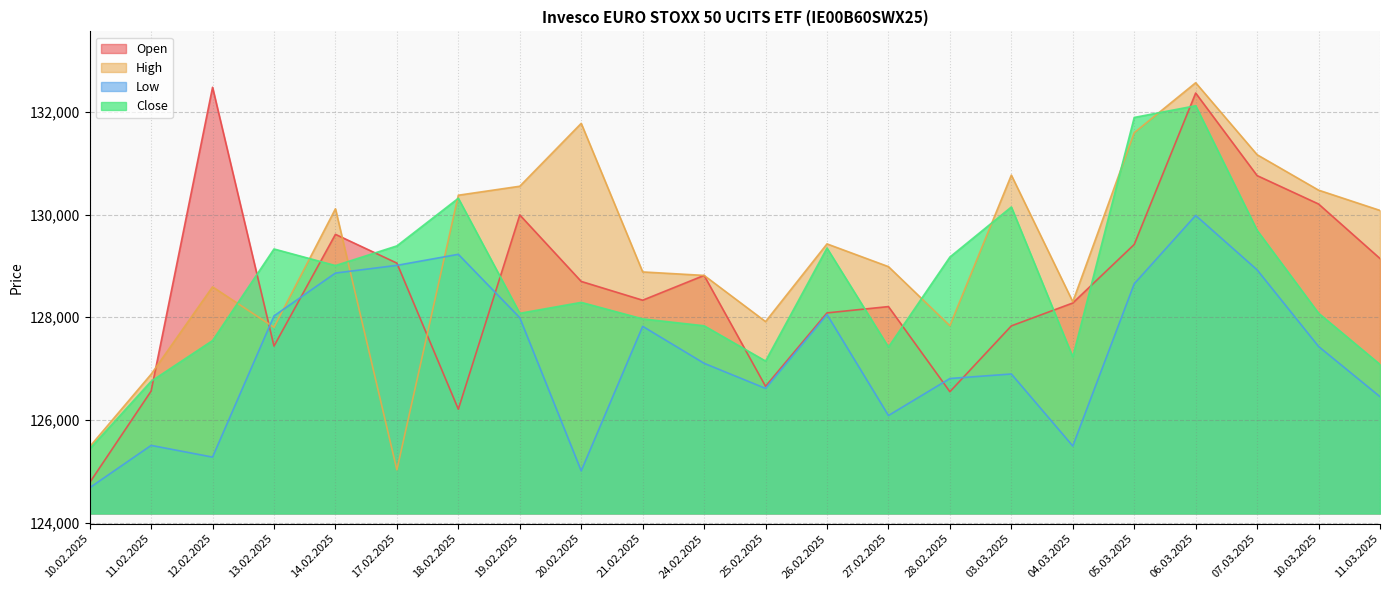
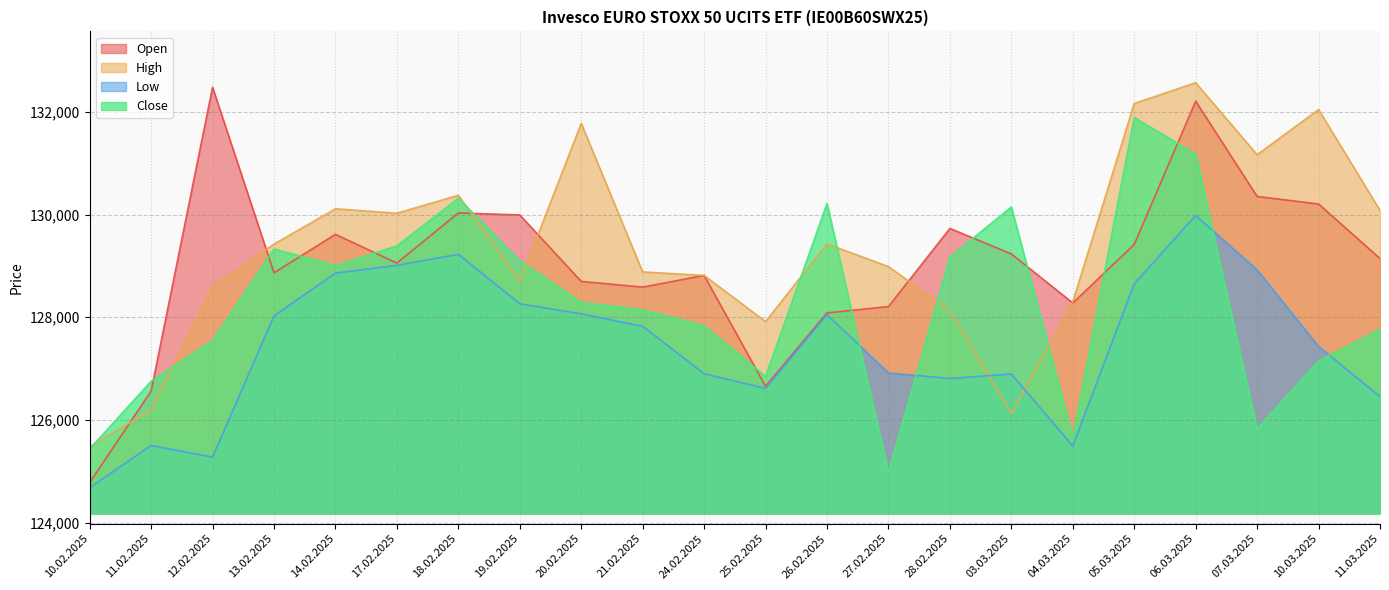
  {
    "Open": {
      "10.02.2025": "124,800",
      "11.02.2025": "126,600",
      "12.02.2025": "132,500",
-     "13.02.2025": "127,400",
+     "13.02.2025": "128,900",
      "14.02.2025": "129,600",
-     "18.02.2025": "126,200",
+     "18.02.2025": "130,000",
      "19.02.2025": "130,000",
      "20.02.2025": "128,700",
-     "21.02.2025": "128,300",
+     "21.02.2025": "128,600",
      "27.02.2025": "128,200",
-     "28.02.2025": "126,600",
-     "03.03.2025": "127,800",
+     "28.02.2025": "129,700",
+     "03.03.2025": "129,200",
      "05.03.2025": "129,400",
-     "06.03.2025": "132,400",
-     "07.03.2025": "130,800",
+     "06.03.2025": "132,200",
+     "07.03.2025": "130,400",
      "10.03.2025": "130,200",
      "11.03.2025": "129,100"
    },
    "High": {
-     "11.02.2025": "126,900",
+     "11.02.2025": "126,200",
      "12.02.2025": "128,600",
-     "13.02.2025": "127,800",
+     "13.02.2025": "129,400",
      "14.02.2025": "130,100",
-     "17.02.2025": "125,000",
+     "17.02.2025": "130,000",
      "18.02.2025": "130,400",
-     "19.02.2025": "130,600",
+     "19.02.2025": "128,700",
      "20.02.2025": "131,800",
      "21.02.2025": "128,900",
      "25.02.2025": "127,900",
      "26.02.2025": "129,400",
      "27.02.2025": "129,000",
-     "28.02.2025": "127,800",
-     "03.03.2025": "130,800",
-     "05.03.2025": "131,600",
+     "28.02.2025": "128,100",
+     "03.03.2025": "126,100",
+     "05.03.2025": "132,200",
      "06.03.2025": "132,600",
      "07.03.2025": "131,200",
-     "10.03.2025": "130,500",
+     "10.03.2025": "132,000",
      "11.03.2025": "130,100"
    },
    "Low": {
      "10.02.2025": "124,700",
      "11.02.2025": "125,500",
      "12.02.2025": "125,300",
      "13.02.2025": "128,000",
      "14.02.2025": "128,900",
      "18.02.2025": "129,200",
-     "19.02.2025": "128,000",
-     "20.02.2025": "125,000",
+     "19.02.2025": "128,300",
+     "20.02.2025": "128,100",
      "21.02.2025": "127,800",
-     "24.02.2025": "127,100",
-     "27.02.2025": "126,100",
+     "24.02.2025": "126,900",
+     "27.02.2025": "126,900",
      "28.02.2025": "126,800",
      "03.03.2025": "126,900",
      "04.03.2025": "125,500",
      "05.03.2025": "128,700",
      "06.03.2025": "130,000",
      "07.03.2025": "128,900",
      "10.03.2025": "127,400",
      "11.03.2025": "126,500"
    },
    "Close": {
      "11.02.2025": "126,800",
      "12.02.2025": "127,500",
      "13.02.2025": "129,300",
      "14.02.2025": "129,000",
      "17.02.2025": "129,400",
      "18.02.2025": "130,300",
-     "19.02.2025": "128,100",
+     "19.02.2025": "129,100",
      "20.02.2025": "128,300",
-     "21.02.2025": "128,000",
+     "21.02.2025": "128,100",
      "24.02.2025": "127,800",
-     "25.02.2025": "127,100",
-     "26.02.2025": "129,300",
-     "27.02.2025": "127,400",
+     "25.02.2025": "126,800",
+     "26.02.2025": "130,200",
+     "27.02.2025": "125,000",
      "28.02.2025": "129,200",
      "03.03.2025": "130,100",
-     "04.03.2025": "127,200",
+     "04.03.2025": "125,700",
      "05.03.2025": "131,900",
-     "06.03.2025": "132,100",
-     "07.03.2025": "129,700",
-     "10.03.2025": "128,100",
-     "11.03.2025": "127,100"
+     "06.03.2025": "131,200",
+     "07.03.2025": "125,800",
+     "10.03.2025": "127,100",
+     "11.03.2025": "127,800"
    }
  }
